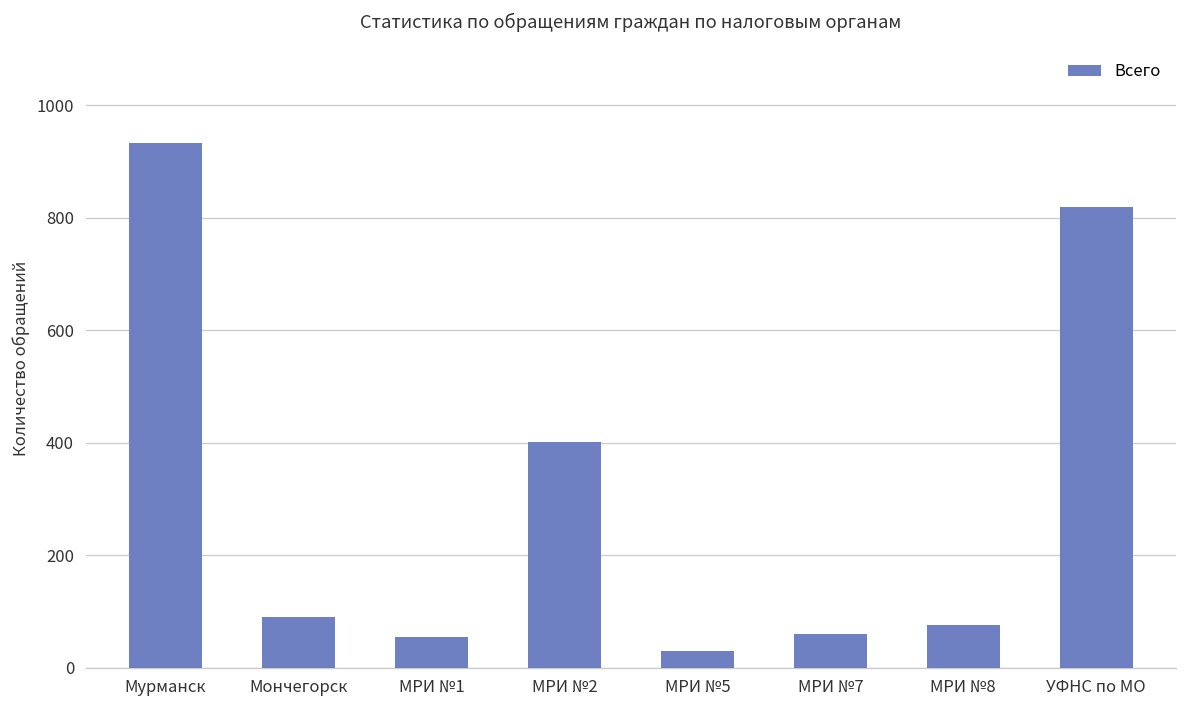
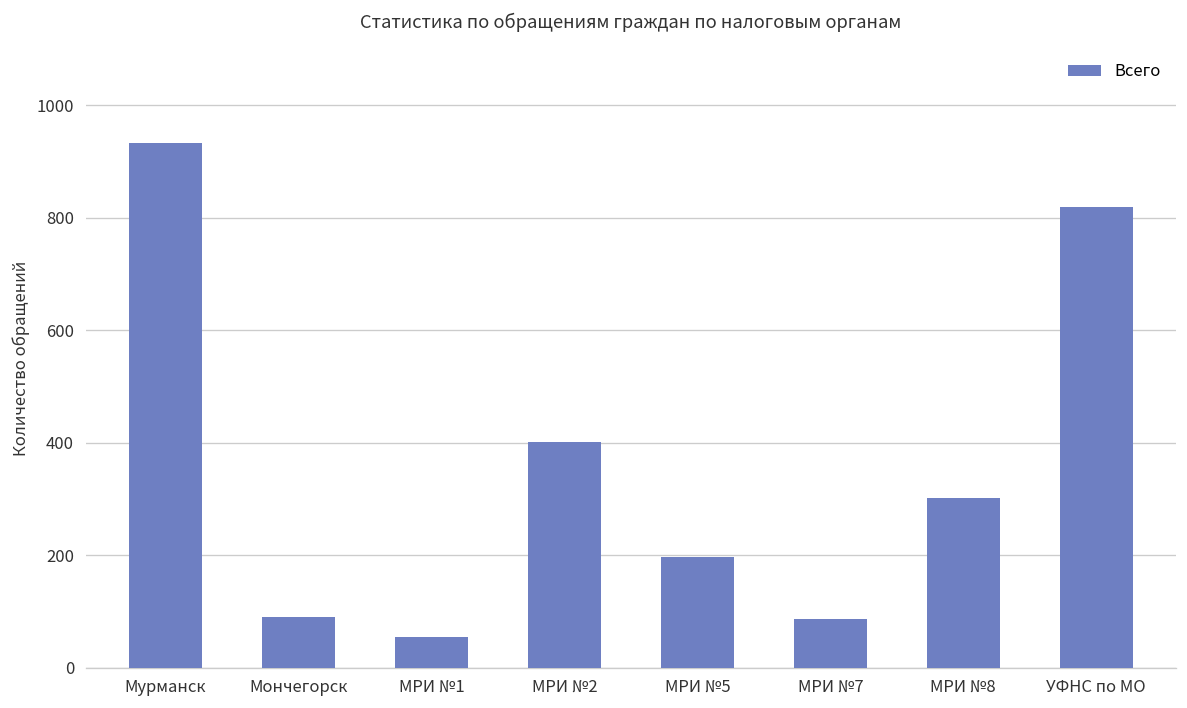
  {
    "Мурманск": 930,
    "Мончегорск": 90,
    "МРИ №1": 60,
    "МРИ №2": 400,
-   "МРИ №5": 30,
-   "МРИ №7": 60,
-   "МРИ №8": 80,
+   "МРИ №5": 200,
+   "МРИ №7": 90,
+   "МРИ №8": 300,
    "УФНС по МО": 820
  }
